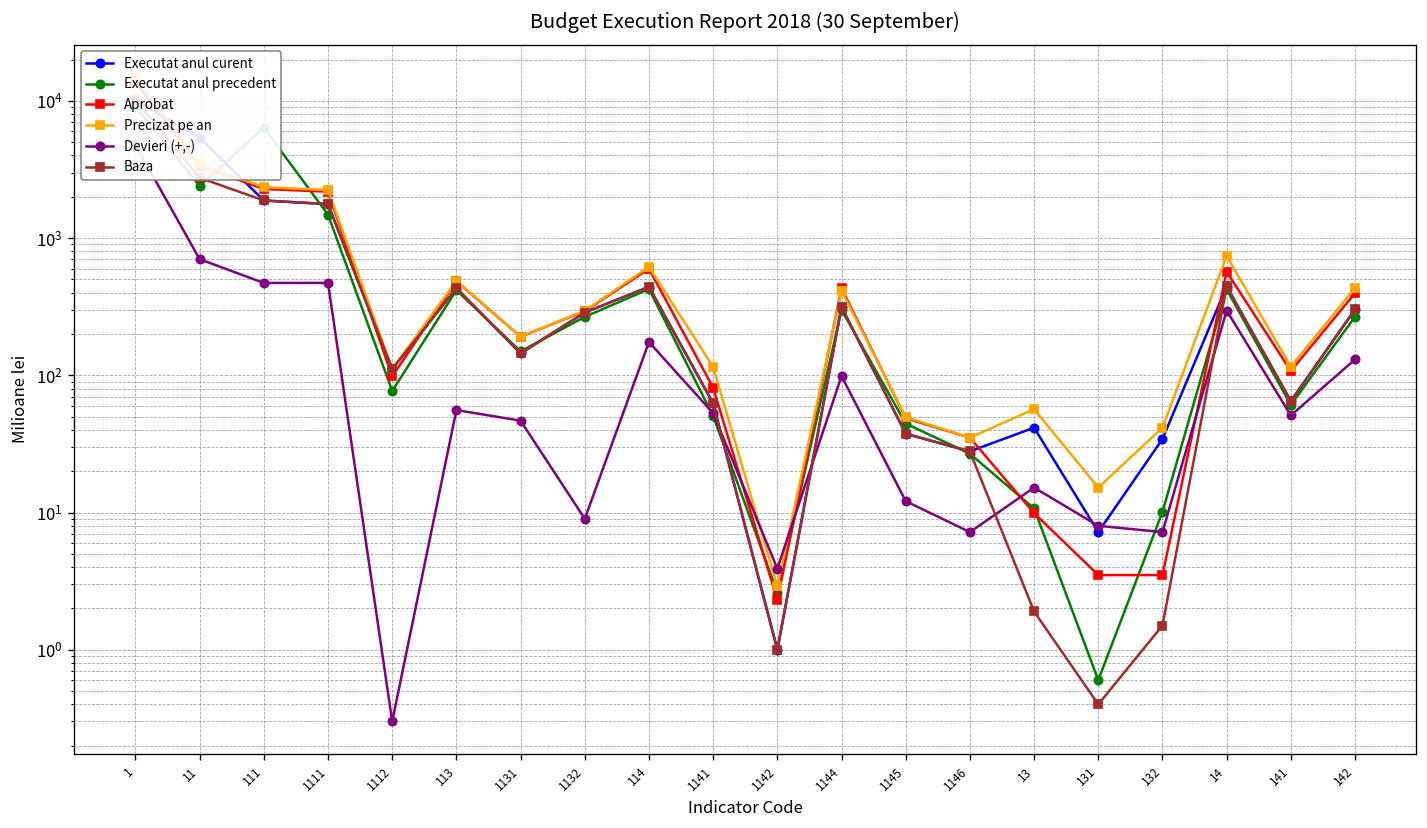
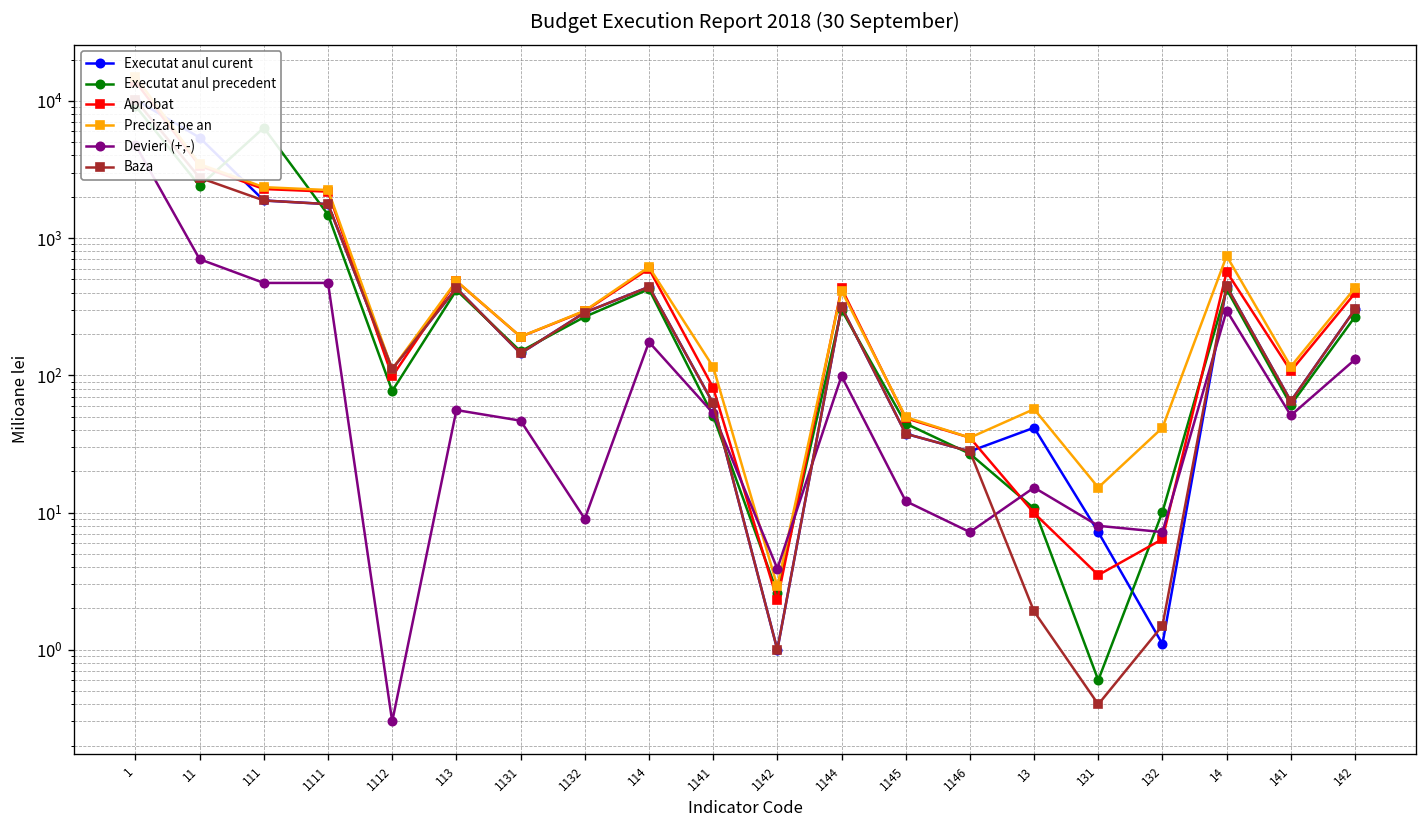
  {
    "Executat anul curent": {
      "13": 42,
      "131": 7,
-     "132": 34
+     "132": 1.1
    },
    "Executat anul precedent": {
      "11": 2400,
      "1111": 1500,
      "1112": 80,
      "1132": 270,
      "1142": 2.6,
      "1145": 45,
      "13": 11,
      "131": 0.6,
      "132": 10,
      "141": 60,
      "142": 270
    },
    "Aprobat": {
      "1112": 100,
      "1141": 80,
      "1142": 2.3,
      "13": 10,
      "131": 3.5,
-     "132": 3.5,
+     "132": 6,
      "14": 600,
      "141": 110,
      "142": 400
    },
    "Precizat pe an": {
      "1141": 120,
      "1142": 2.9,
      "13": 60,
      "131": 15,
      "132": 42,
      "14": 700,
      "141": 120,
      "142": 430
    },
    "Devieri (+,-)": {
      "11": 700,
      "111": 470,
      "1111": 470,
      "1112": 0.3,
      "113": 60,
      "1131": 47,
      "1132": 9,
      "114": 170,
      "1142": 3.9,
      "1144": 100,
      "1145": 12,
      "1146": 7,
      "13": 15,
      "131": 8,
      "132": 7,
      "14": 300,
      "141": 50,
      "142": 130
    },
    "Baza": {
      "11": 2800,
      "13": 1.9,
      "131": 0.4,
      "132": 1.5
    }
  }
